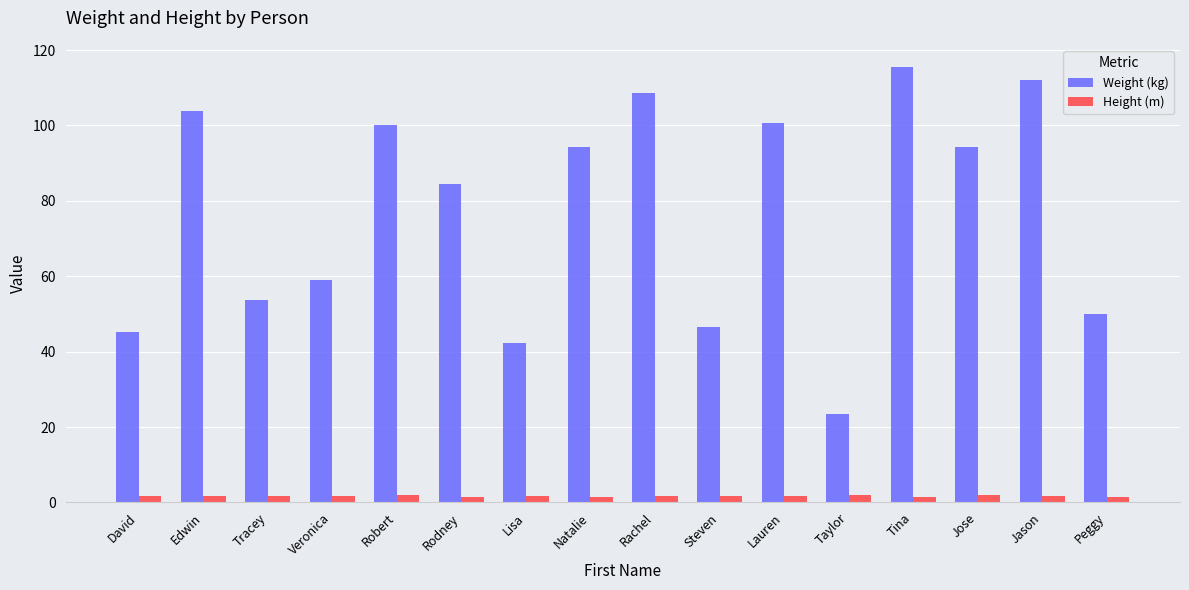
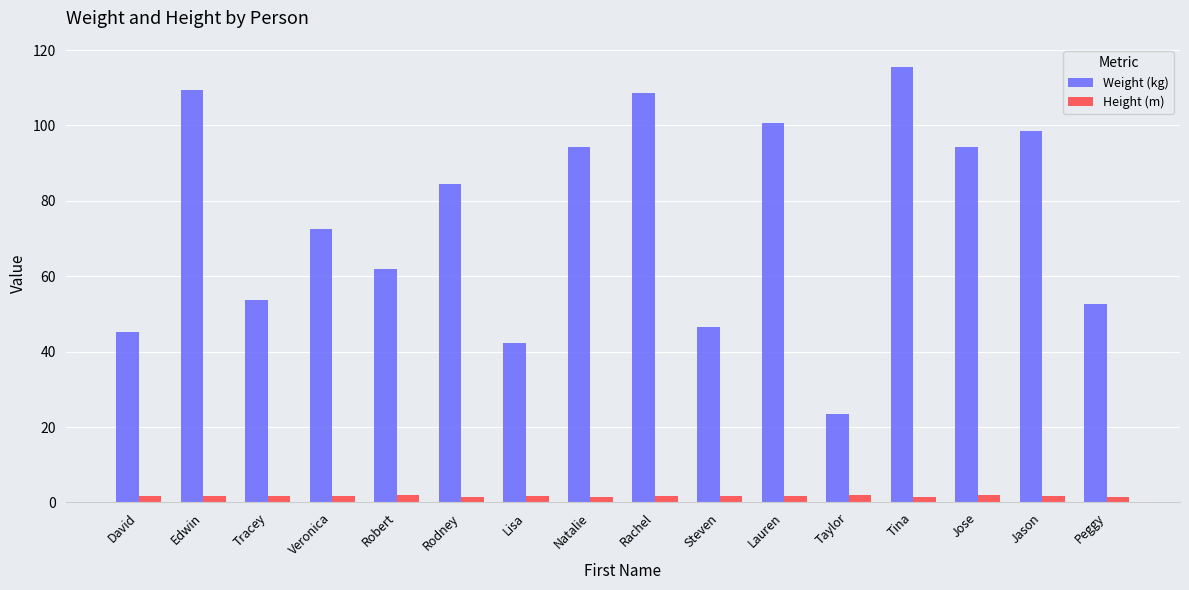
  {
    "Weight (kg)": {
      "David": 45,
-     "Edwin": 104,
+     "Edwin": 110,
      "Tracey": 54,
-     "Veronica": 59,
-     "Robert": 100,
+     "Veronica": 73,
+     "Robert": 62,
      "Rodney": 84,
      "Lisa": 42,
      "Natalie": 94,
      "Rachel": 109,
      "Steven": 47,
      "Lauren": 101,
      "Taylor": 23,
      "Tina": 116,
      "Jose": 94,
-     "Jason": 112,
-     "Peggy": 50
+     "Jason": 99,
+     "Peggy": 53
    },
    "Height (m)": {
      "David": 2,
      "Edwin": 2,
      "Tracey": 2,
      "Veronica": 2,
      "Robert": 2,
      "Rodney": 2,
      "Lisa": 2,
      "Natalie": 2,
      "Rachel": 2,
      "Steven": 2,
      "Lauren": 2,
      "Taylor": 2,
      "Tina": 2,
      "Jose": 2,
      "Jason": 2,
      "Peggy": 2
    }
  }
